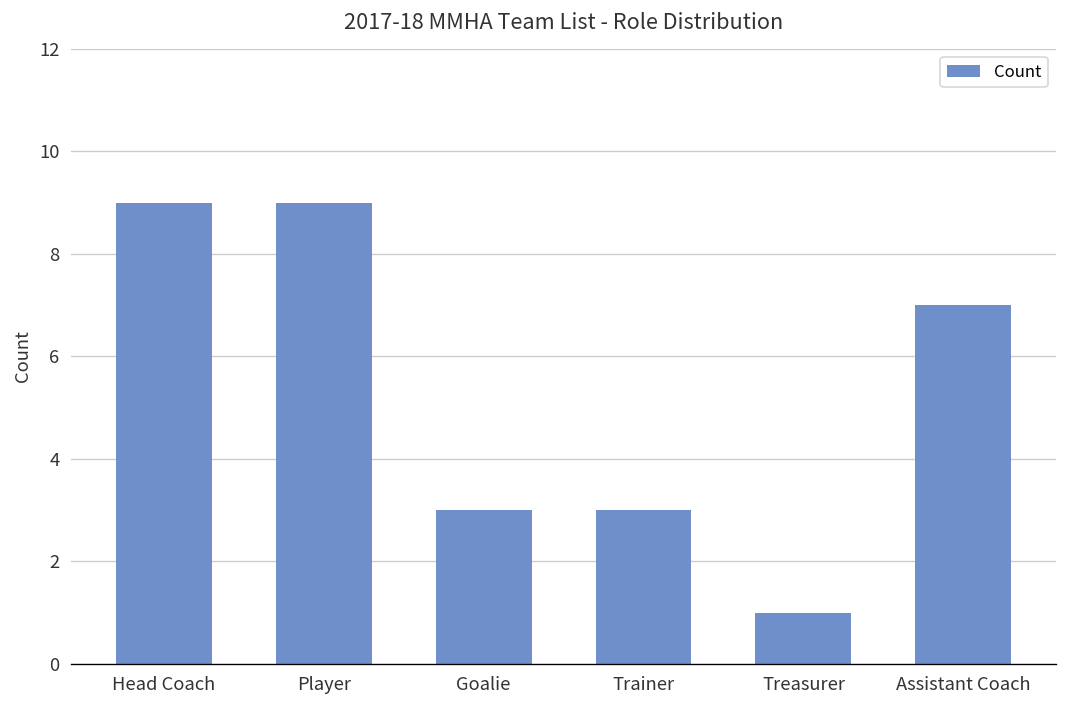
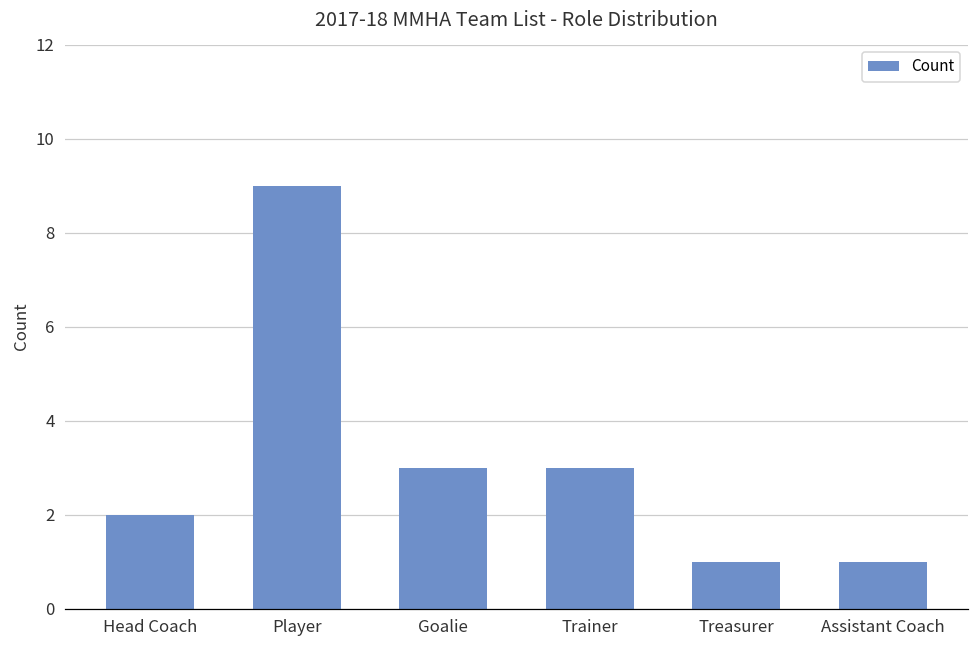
  {
-   "Head Coach": 9,
+   "Head Coach": 2,
    "Player": 9,
    "Goalie": 3,
    "Trainer": 3,
    "Treasurer": 1,
-   "Assistant Coach": 7
+   "Assistant Coach": 1
  }
